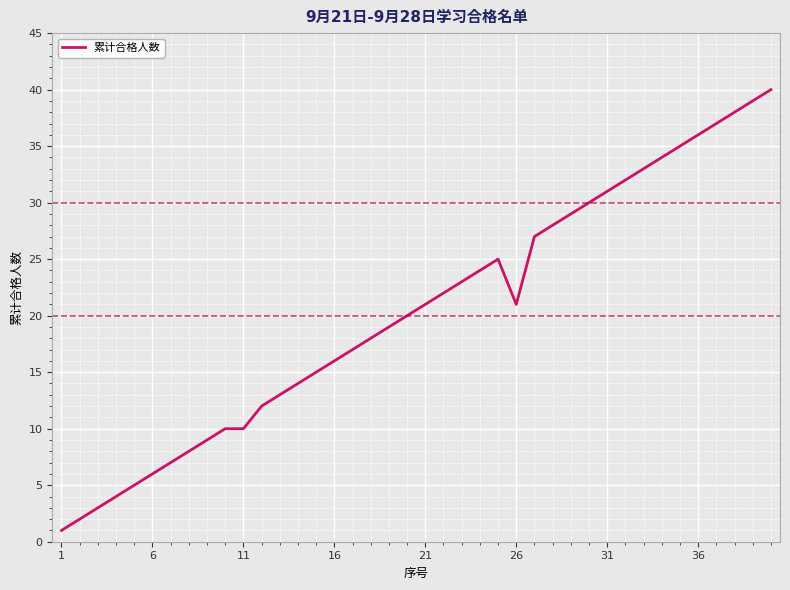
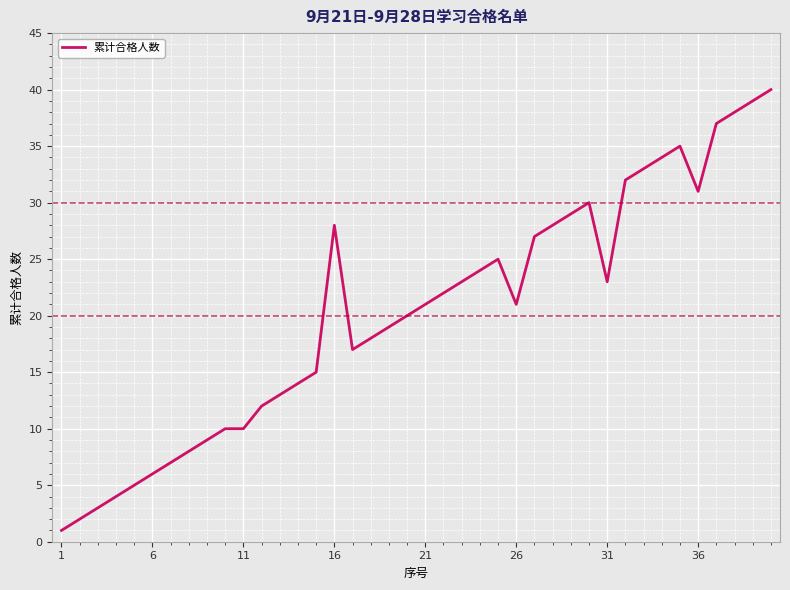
  {
    "1": 1,
    "6": 6,
    "11": 10,
-   "16": 16,
+   "16": 28,
    "21": 21,
    "26": 21,
-   "31": 31,
-   "36": 36
+   "31": 23,
+   "36": 31
  }
